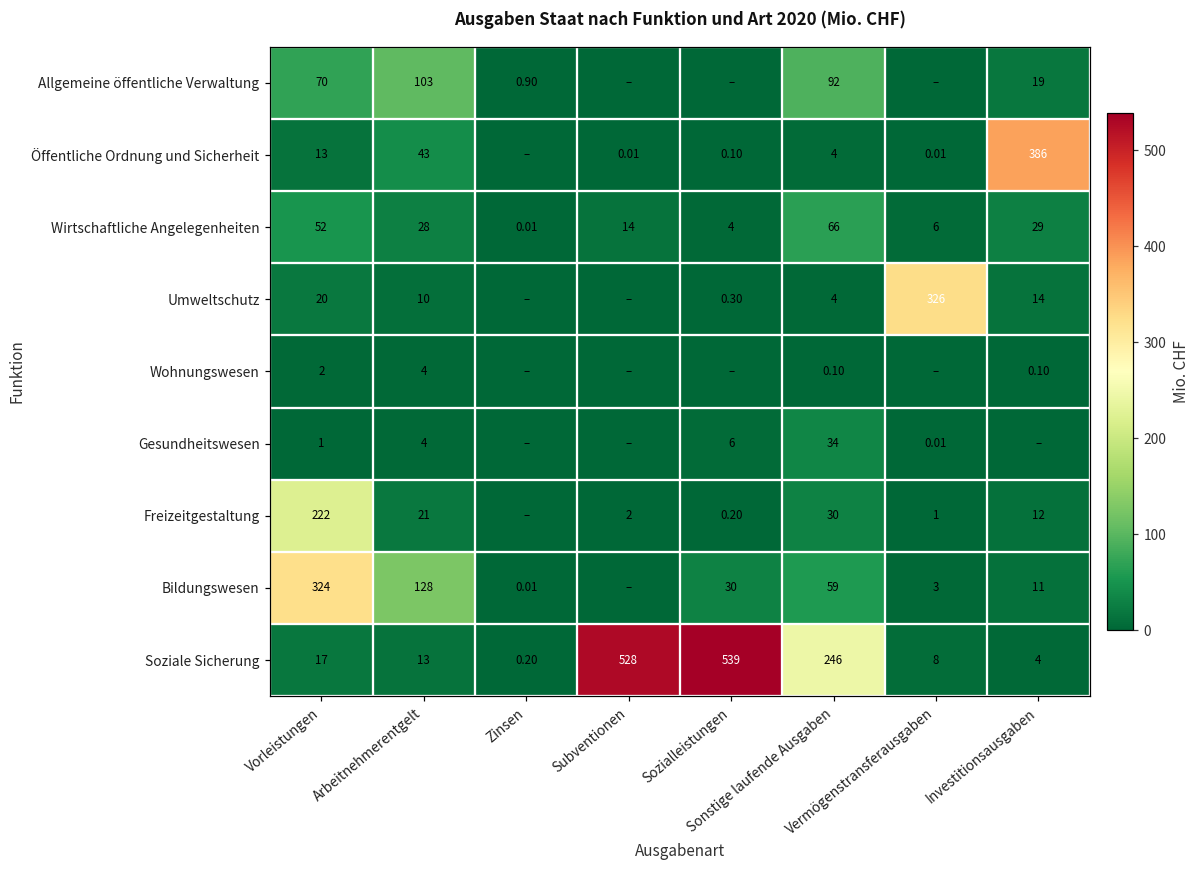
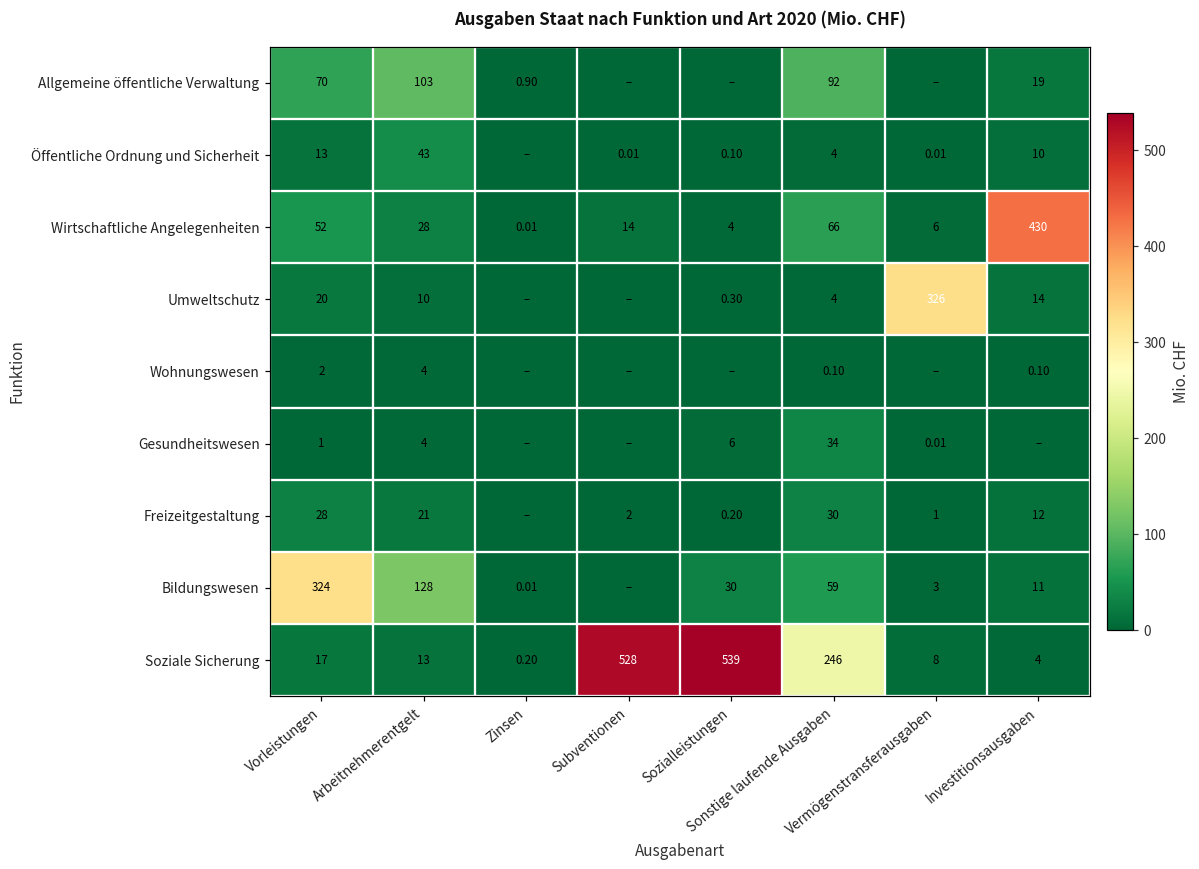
  {
    "Allgemeine öffentliche Verwaltung": {
      "Vorleistungen": 70,
      "Arbeitnehmerentgelt": 103,
      "Zinsen": 0.90,
      "Sonstige laufende Ausgaben": 92,
      "Investitionsausgaben": 19
    },
    "Öffentliche Ordnung und Sicherheit": {
      "Vorleistungen": 13,
      "Arbeitnehmerentgelt": 43,
      "Subventionen": 0.01,
      "Sozialleistungen": 0.10,
      "Sonstige laufende Ausgaben": 4,
      "Vermögenstransferausgaben": 0.01,
-     "Investitionsausgaben": 386
+     "Investitionsausgaben": 10
    },
    "Wirtschaftliche Angelegenheiten": {
      "Vorleistungen": 52,
      "Arbeitnehmerentgelt": 28,
      "Zinsen": 0.01,
      "Subventionen": 14,
      "Sozialleistungen": 4,
      "Sonstige laufende Ausgaben": 66,
      "Vermögenstransferausgaben": 6,
-     "Investitionsausgaben": 29
+     "Investitionsausgaben": 430
    },
    "Umweltschutz": {
      "Vorleistungen": 20,
      "Arbeitnehmerentgelt": 10,
      "Sozialleistungen": 0.30,
      "Sonstige laufende Ausgaben": 4,
      "Vermögenstransferausgaben": 326,
      "Investitionsausgaben": 14
    },
    "Wohnungswesen": {
      "Vorleistungen": 2,
      "Arbeitnehmerentgelt": 4,
      "Sonstige laufende Ausgaben": 0.10,
      "Investitionsausgaben": 0.10
    },
    "Gesundheitswesen": {
      "Vorleistungen": 1,
      "Arbeitnehmerentgelt": 4,
      "Sozialleistungen": 6,
      "Sonstige laufende Ausgaben": 34,
      "Vermögenstransferausgaben": 0.01
    },
    "Freizeitgestaltung": {
-     "Vorleistungen": 222,
+     "Vorleistungen": 28,
      "Arbeitnehmerentgelt": 21,
      "Subventionen": 2,
      "Sozialleistungen": 0.20,
      "Sonstige laufende Ausgaben": 30,
      "Vermögenstransferausgaben": 1,
      "Investitionsausgaben": 12
    },
    "Bildungswesen": {
      "Vorleistungen": 324,
      "Arbeitnehmerentgelt": 128,
      "Zinsen": 0.01,
      "Sozialleistungen": 30,
      "Sonstige laufende Ausgaben": 59,
      "Vermögenstransferausgaben": 3,
      "Investitionsausgaben": 11
    },
    "Soziale Sicherung": {
      "Vorleistungen": 17,
      "Arbeitnehmerentgelt": 13,
      "Zinsen": 0.20,
      "Subventionen": 528,
      "Sozialleistungen": 539,
      "Sonstige laufende Ausgaben": 246,
      "Vermögenstransferausgaben": 8,
      "Investitionsausgaben": 4
    }
  }
